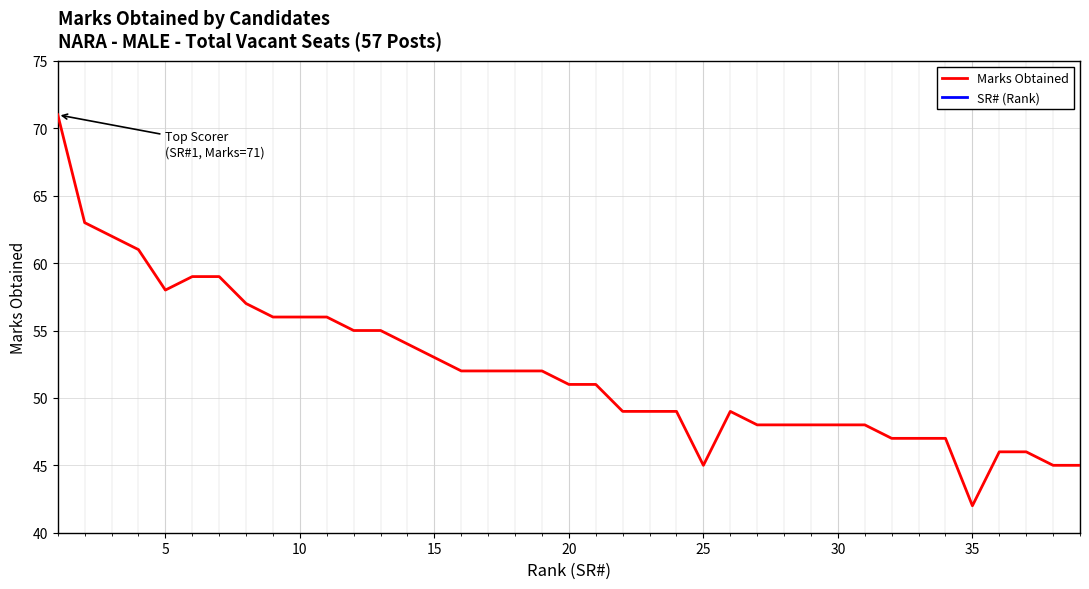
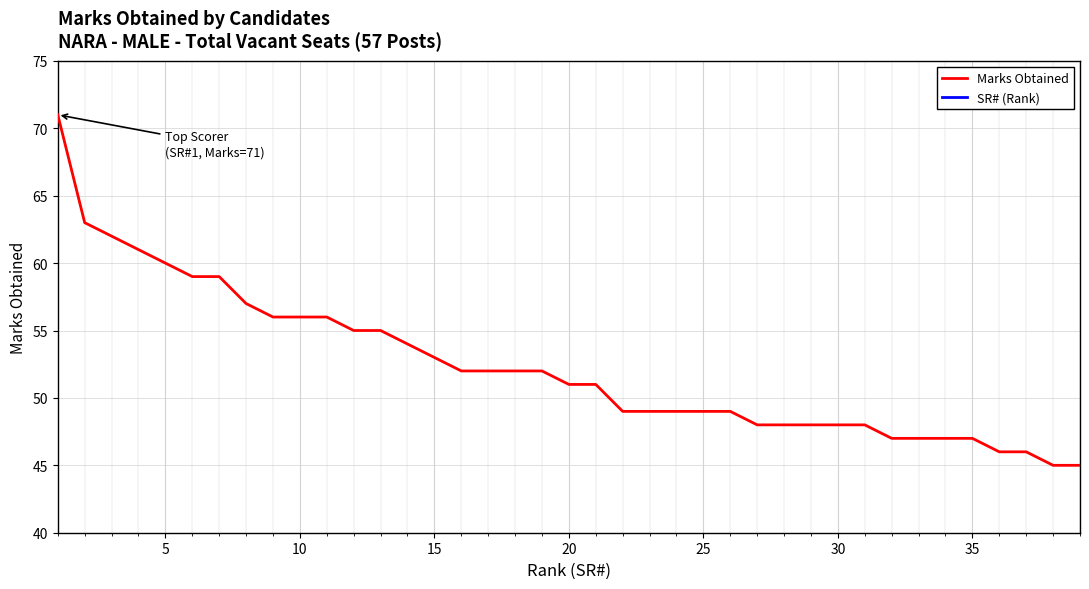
  {
    "Marks Obtained": {
-     "5": 58,
+     "5": 60,
      "10": 56,
      "15": 53,
      "20": 51,
-     "25": 45,
+     "25": 49,
      "30": 48,
-     "35": 42
+     "35": 47
    }
  }
